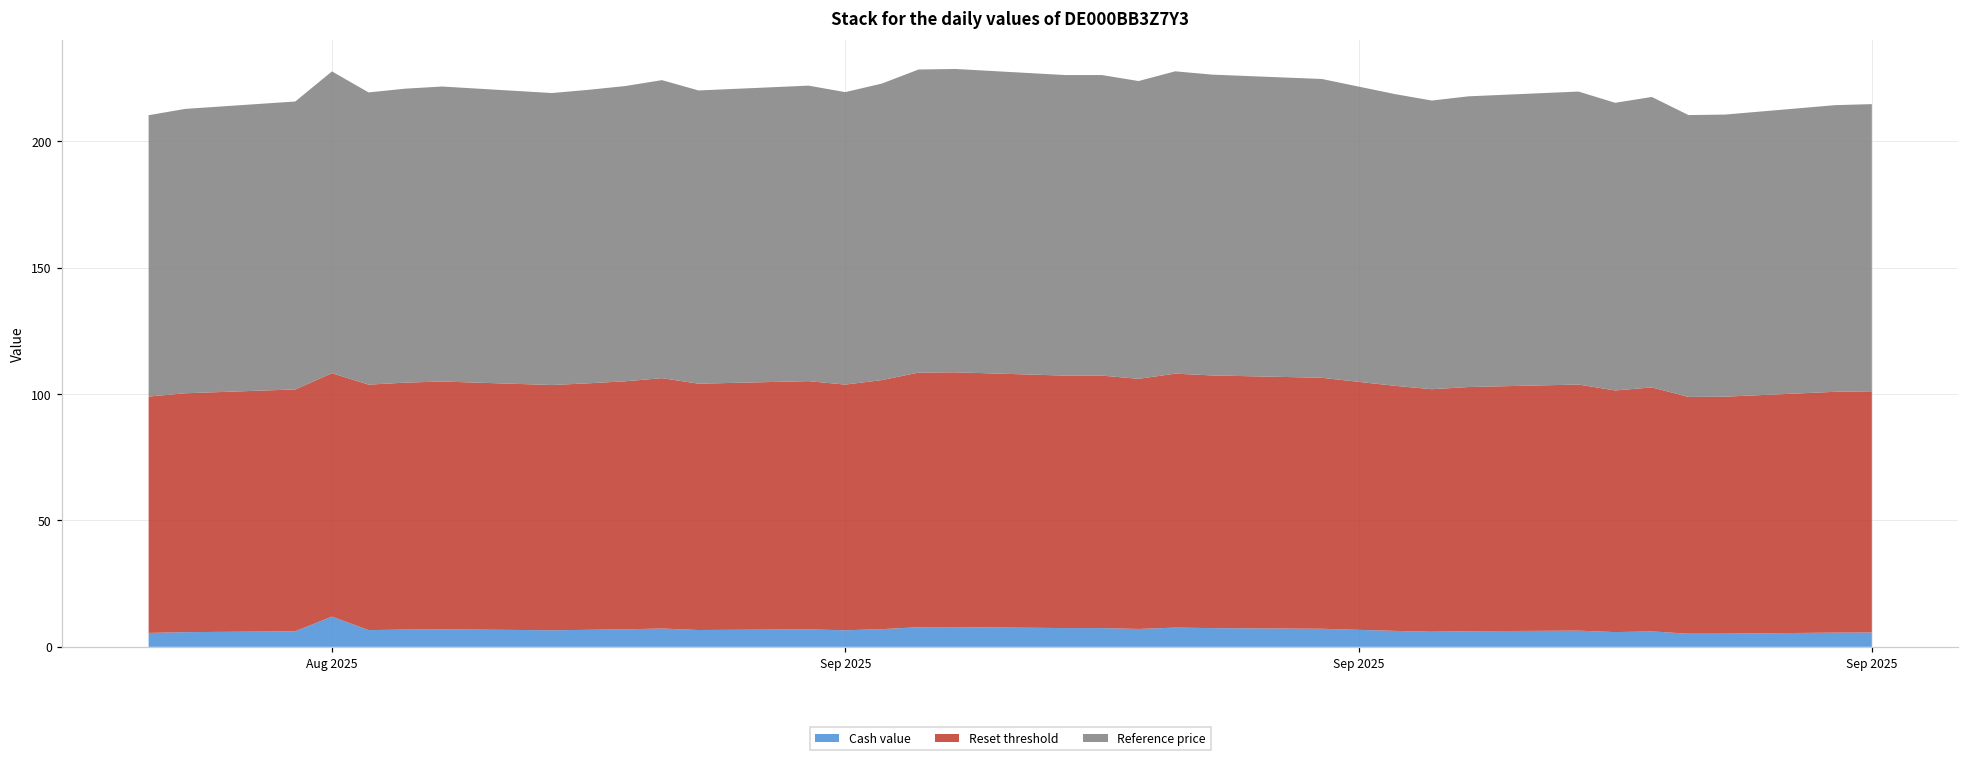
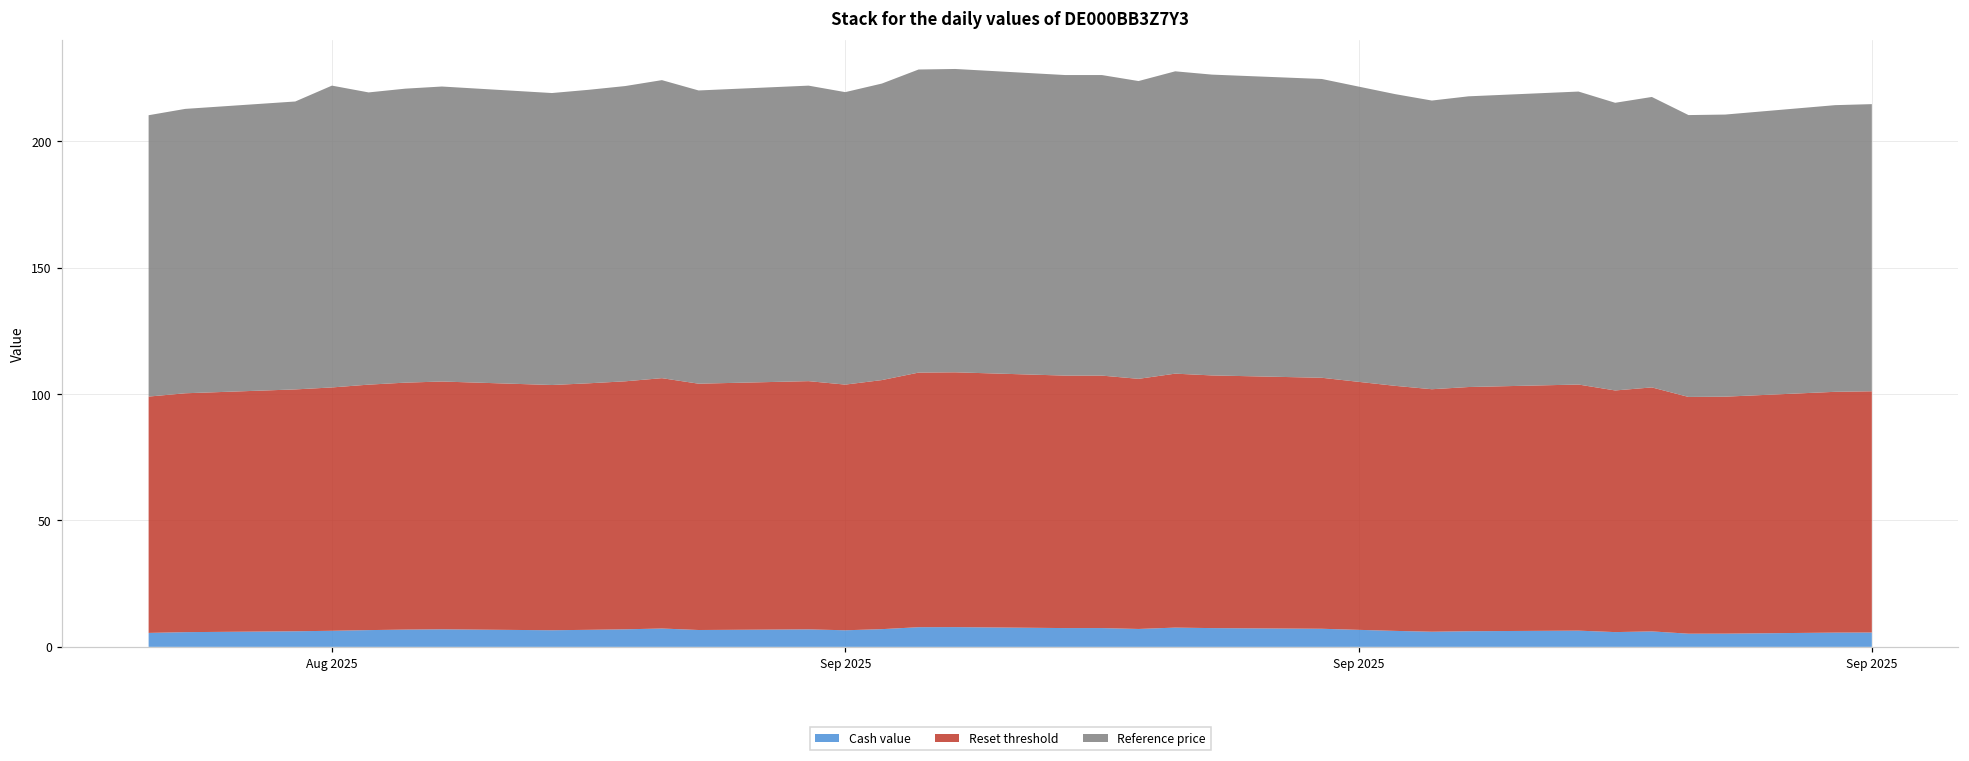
  {
    "Cash value": {
-     "Aug 2025": 12
+     "Aug 2025": 6
    },
    "Reset threshold": {
      "Aug 2025": 96
    },
    "Reference price": {
      "Aug 2025": 119
    }
  }
